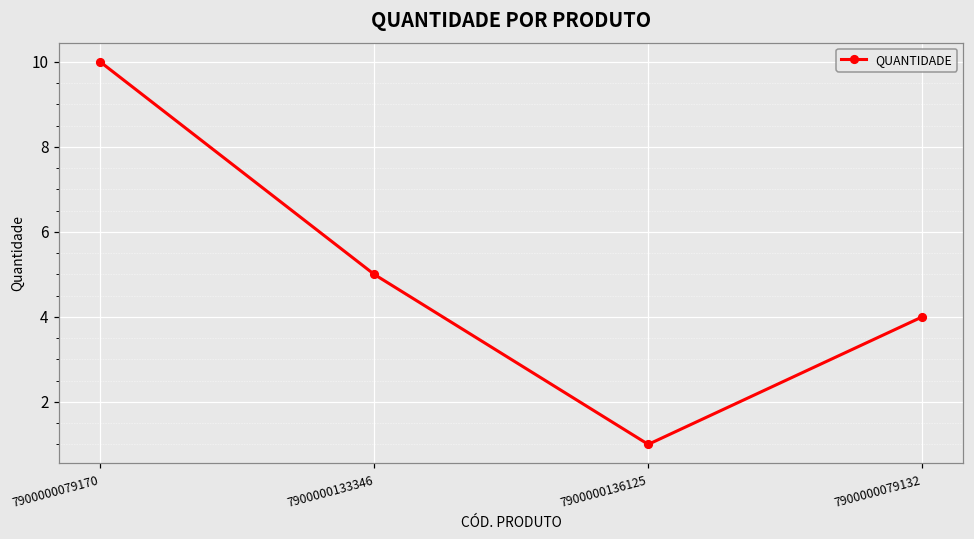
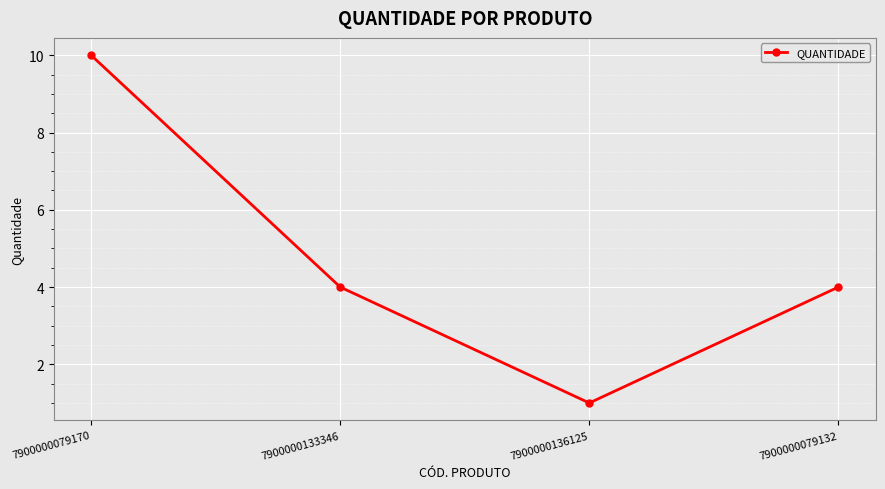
  {
    "7900000079170": 10,
-   "7900000133346": 5,
+   "7900000133346": 4,
    "7900000136125": 1,
    "7900000079132": 4
  }
